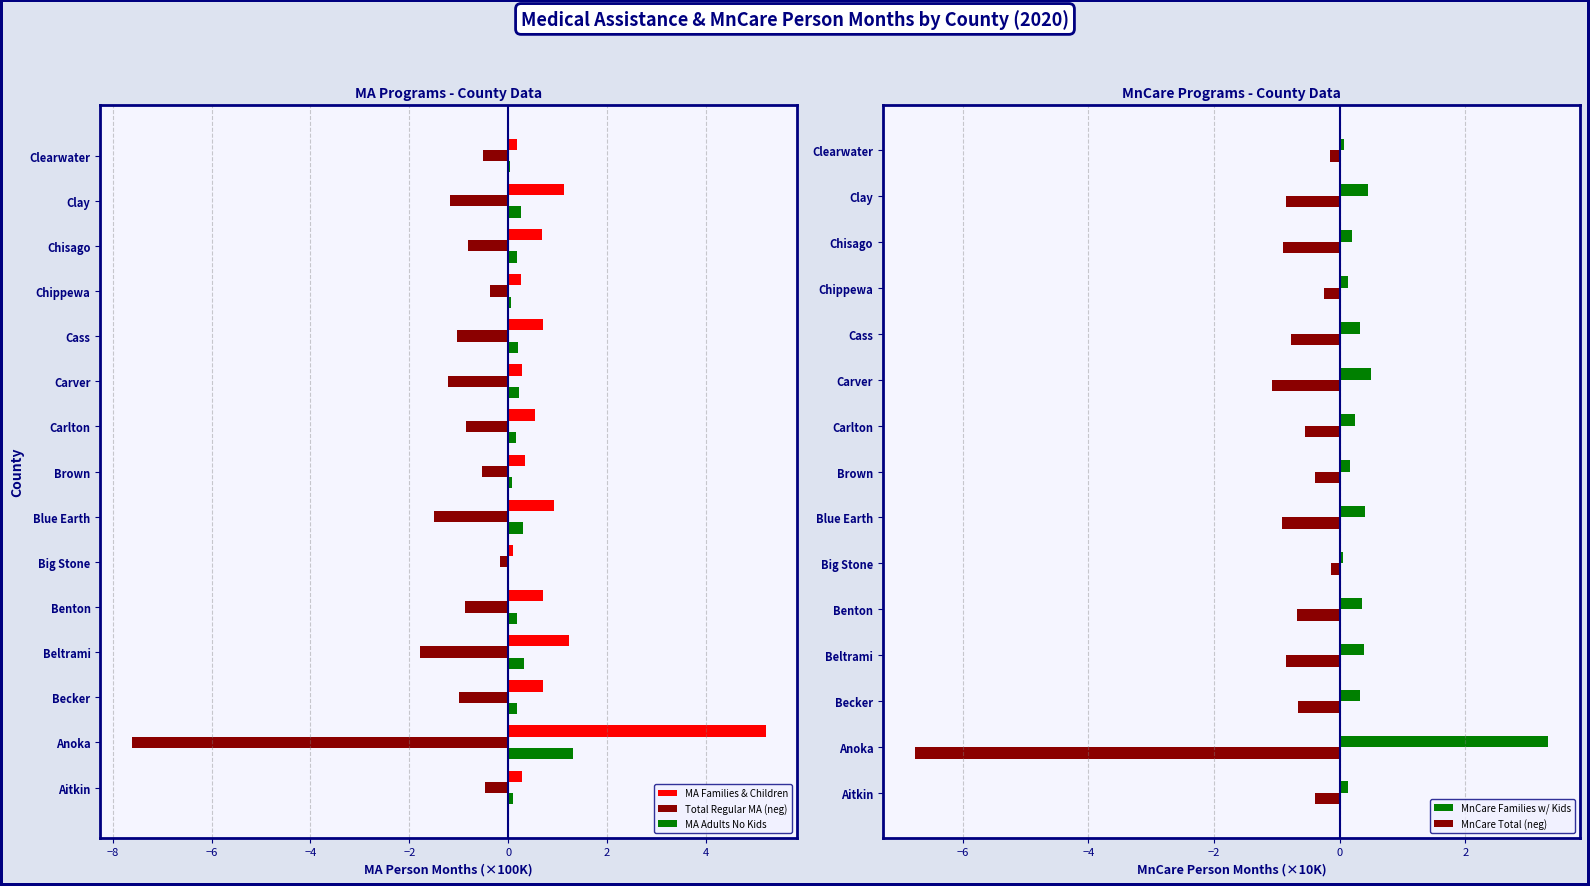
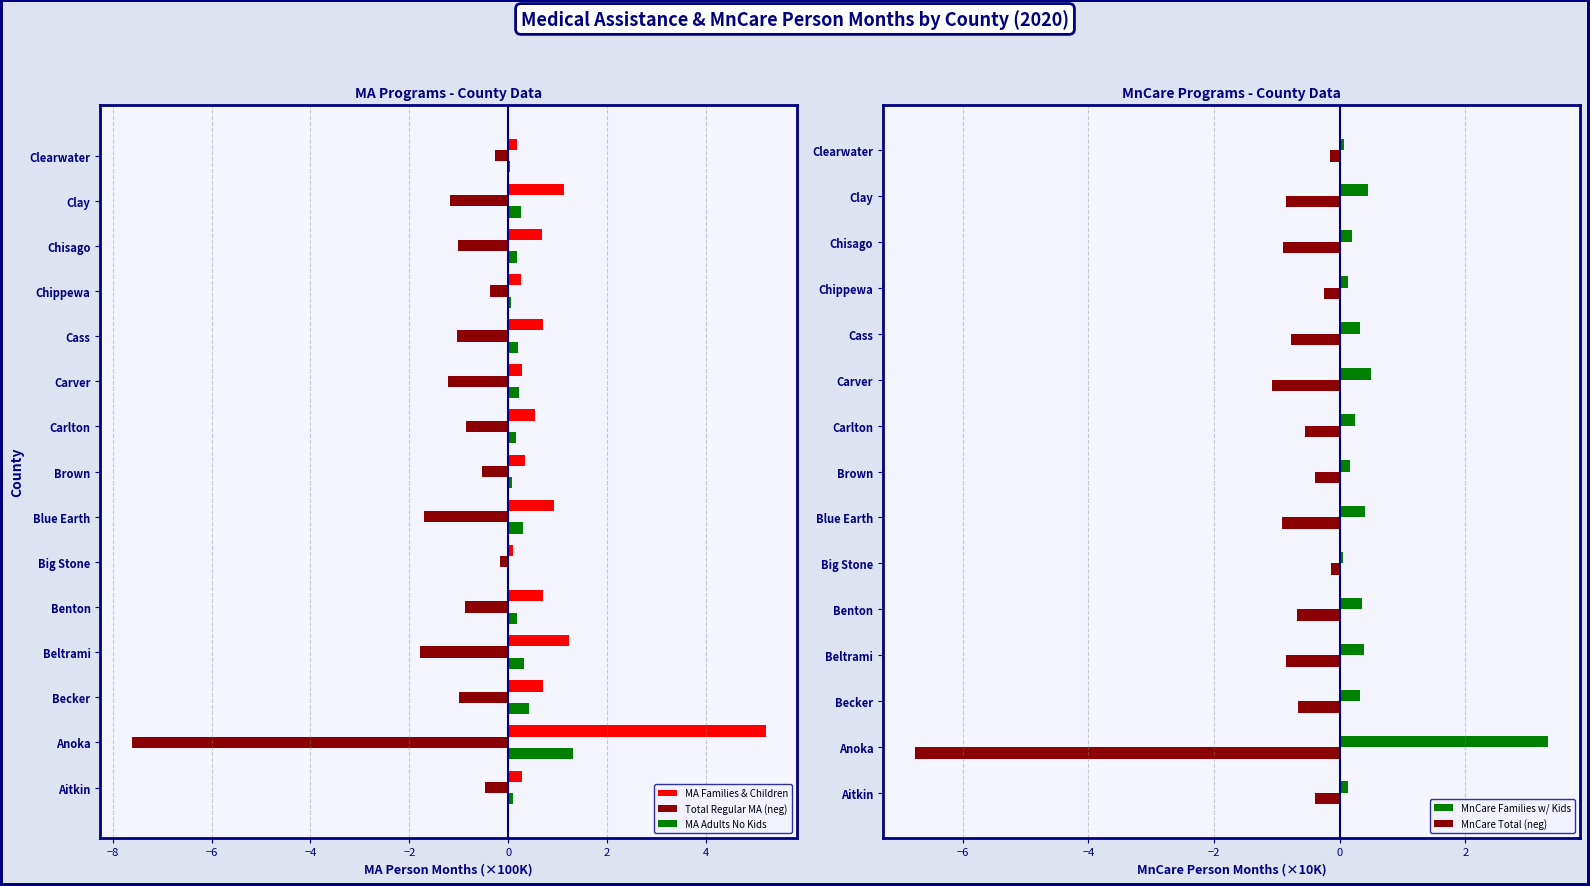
  {
    "MA Programs - County Data": {
      "MA Families & Children": {
        "Clearwater": 0.2,
        "Clay": 1.1,
        "Chisago": 0.7,
        "Chippewa": 0.3,
        "Cass": 0.7,
        "Carver": 0.3,
        "Carlton": 0.5,
        "Brown": 0.4,
        "Blue Earth": 0.9,
        "Big Stone": 0.1,
        "Benton": 0.7,
        "Beltrami": 1.2,
        "Becker": 0.7,
        "Anoka": 5.2,
        "Aitkin": 0.3
      },
      "Total Regular MA (neg)": {
-       "Clearwater": -0.5,
+       "Clearwater": -0.3,
        "Clay": -1.2,
-       "Chisago": -0.8,
+       "Chisago": -1.0,
        "Chippewa": -0.4,
        "Cass": -1.0,
        "Carver": -1.2,
        "Carlton": -0.9,
        "Brown": -0.5,
-       "Blue Earth": -1.5,
+       "Blue Earth": -1.7,
        "Big Stone": -0.2,
        "Benton": -0.9,
        "Beltrami": -1.8,
        "Becker": -1.0,
        "Anoka": -7.6,
        "Aitkin": -0.5
      },
      "MA Adults No Kids": {
        "Clay": 0.3,
        "Chisago": 0.2,
        "Chippewa": 0.1,
        "Cass": 0.2,
        "Carver": 0.2,
        "Carlton": 0.2,
        "Brown": 0.1,
        "Blue Earth": 0.3,
        "Benton": 0.2,
        "Beltrami": 0.3,
-       "Becker": 0.2,
+       "Becker": 0.4,
        "Anoka": 1.3,
        "Aitkin": 0.1
      }
    },
    "MnCare Programs - County Data": {
      "MnCare Families w/ Kids": {
        "Clearwater": 0.1,
        "Clay": 0.5,
        "Chisago": 0.2,
        "Chippewa": 0.1,
        "Cass": 0.3,
        "Carver": 0.5,
        "Carlton": 0.2,
        "Brown": 0.2,
        "Blue Earth": 0.4,
        "Big Stone": 0.1,
        "Benton": 0.4,
        "Beltrami": 0.4,
        "Becker": 0.3,
        "Anoka": 3.3,
        "Aitkin": 0.1
      },
      "MnCare Total (neg)": {
        "Clearwater": -0.2,
        "Clay": -0.9,
        "Chisago": -0.9,
        "Chippewa": -0.2,
        "Cass": -0.8,
        "Carver": -1.1,
        "Carlton": -0.6,
        "Brown": -0.4,
        "Blue Earth": -0.9,
        "Big Stone": -0.1,
        "Benton": -0.7,
        "Beltrami": -0.9,
        "Becker": -0.7,
        "Anoka": -6.8,
        "Aitkin": -0.4
      }
    }
  }
